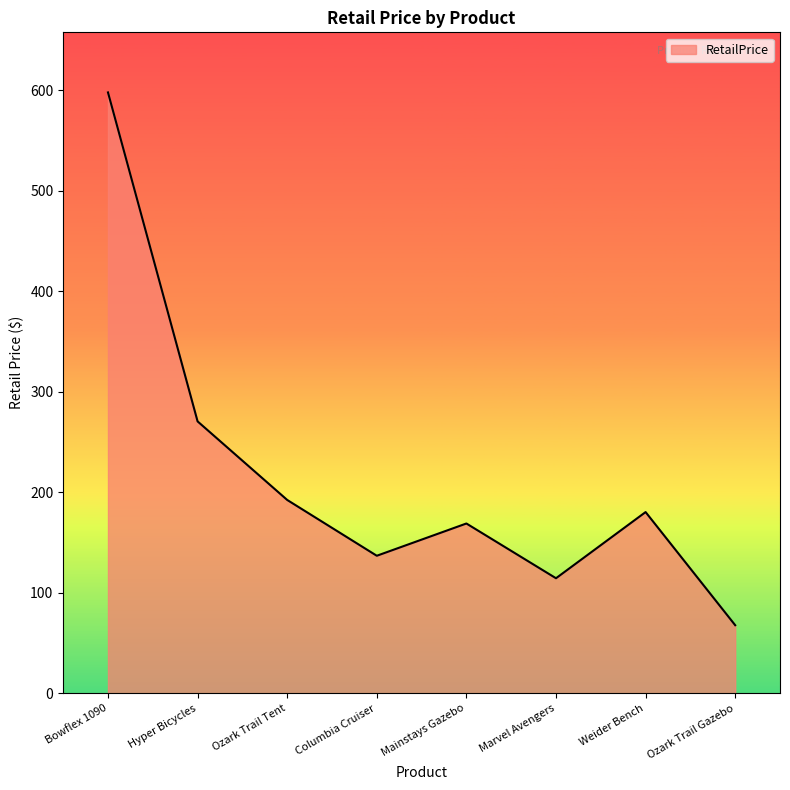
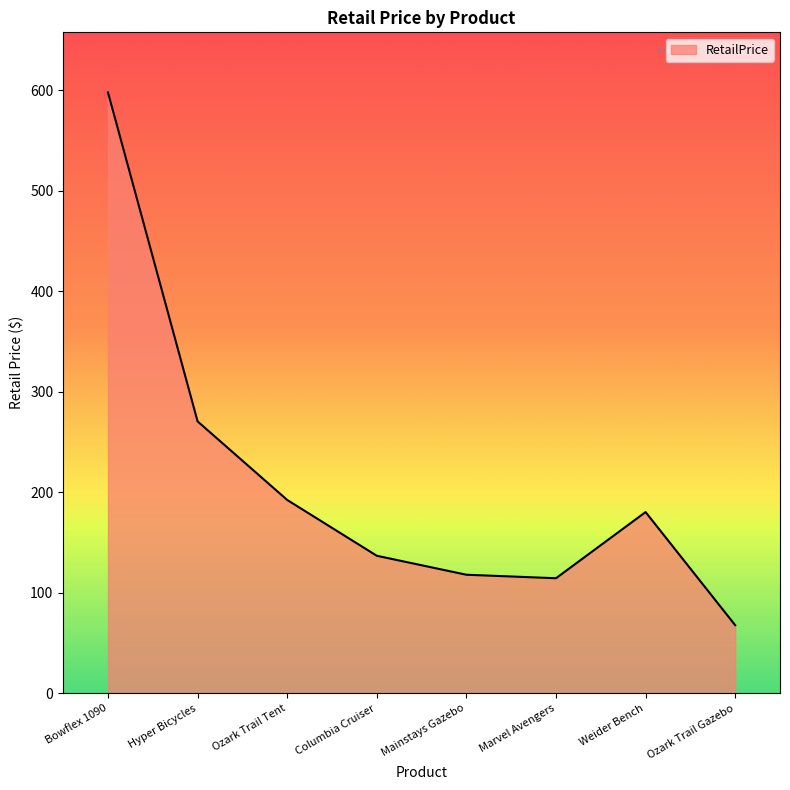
  {
    "Bowflex 1090": 598,
    "Hyper Bicycles": 271,
    "Ozark Trail Tent": 192,
    "Columbia Cruiser": 137,
-   "Mainstays Gazebo": 169,
+   "Mainstays Gazebo": 118,
    "Marvel Avengers": 115,
    "Weider Bench": 180,
    "Ozark Trail Gazebo": 68
  }
